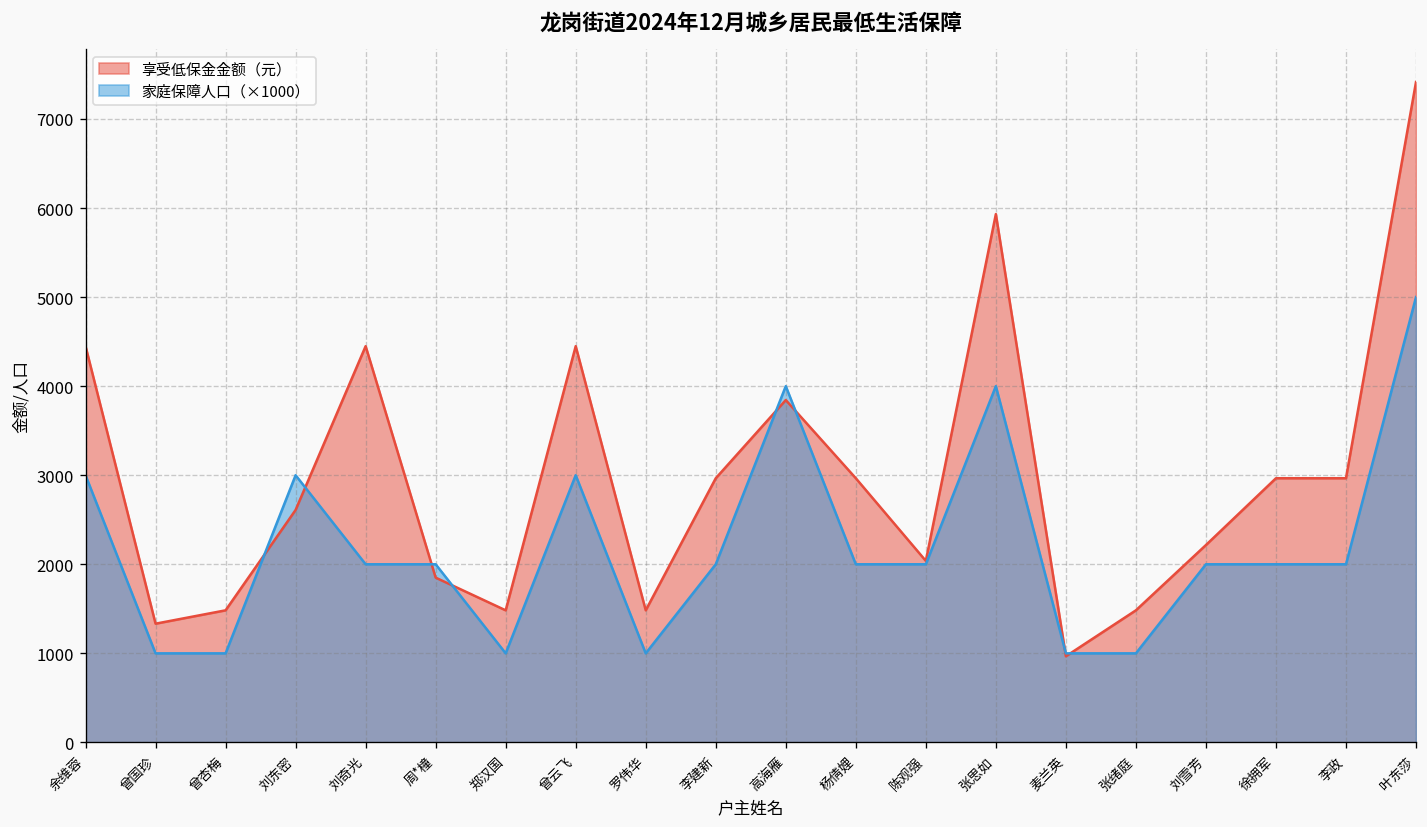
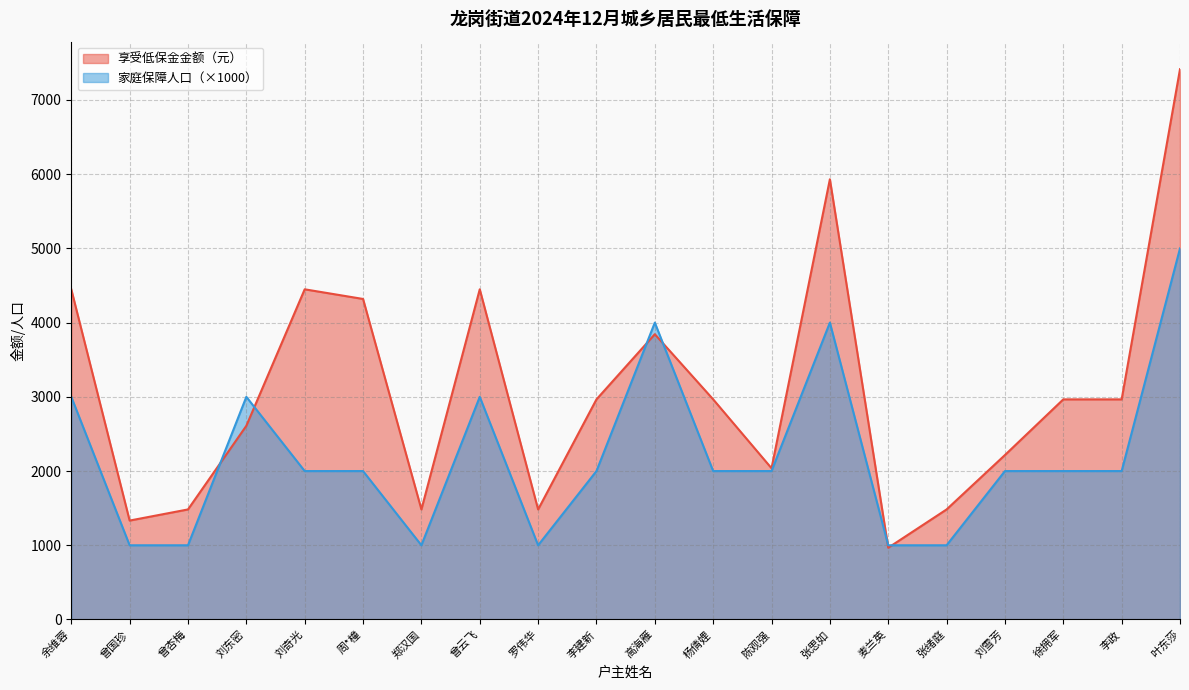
  {
    "享受低保金金额（元）": {
      "余维蓉": 4400,
      "曾国珍": 1300,
      "曾杏梅": 1500,
      "刘东密": 2600,
      "刘奇光": 4400,
-     "周*橦": 1900,
+     "周*橦": 4300,
      "郑汉国": 1500,
      "曾云飞": 4400,
      "罗伟华": 1500,
      "李建新": 3000,
      "高海雁": 3800,
      "杨倩娌": 3000,
      "陈观强": 2000,
      "张思如": 5900,
      "张绪庭": 1500,
      "刘雪芳": 2200,
      "徐拥军": 3000,
      "李政": 3000,
      "叶东莎": 7400
    },
    "家庭保障人口（×1000）": {
      "余维蓉": 3000,
      "曾国珍": 1000,
      "曾杏梅": 1000,
      "刘东密": 3000,
      "刘奇光": 2000,
      "周*橦": 2000,
      "郑汉国": 1000,
      "曾云飞": 3000,
      "罗伟华": 1000,
      "李建新": 2000,
      "高海雁": 4000,
      "杨倩娌": 2000,
      "陈观强": 2000,
      "张思如": 4000,
      "张绪庭": 1000,
      "刘雪芳": 2000,
      "徐拥军": 2000,
      "李政": 2000,
      "叶东莎": 5000
    }
  }
